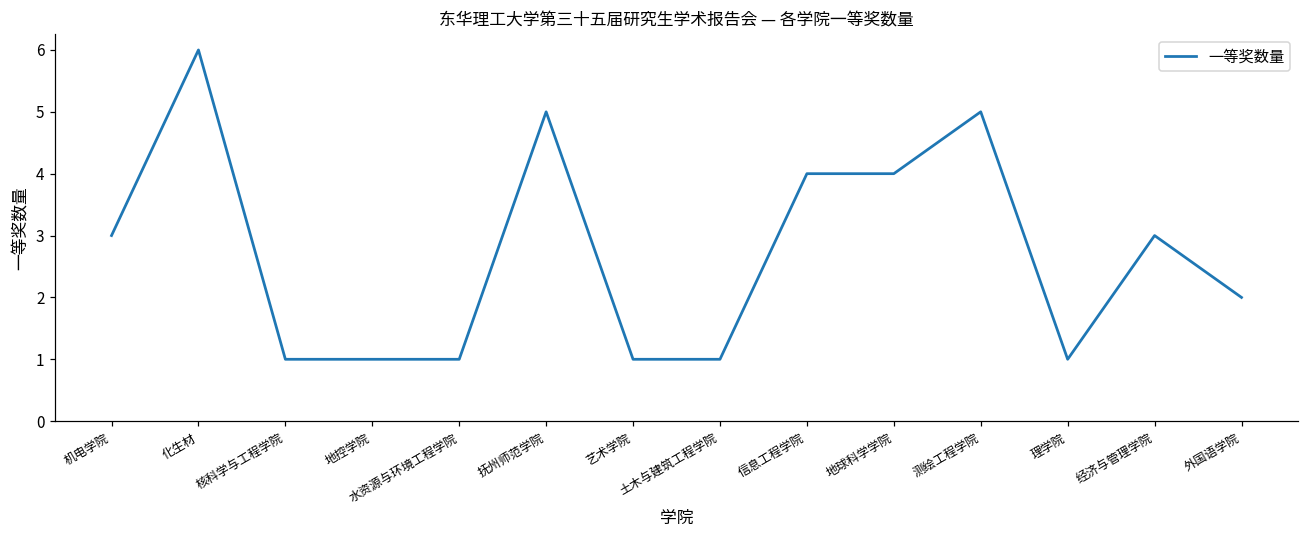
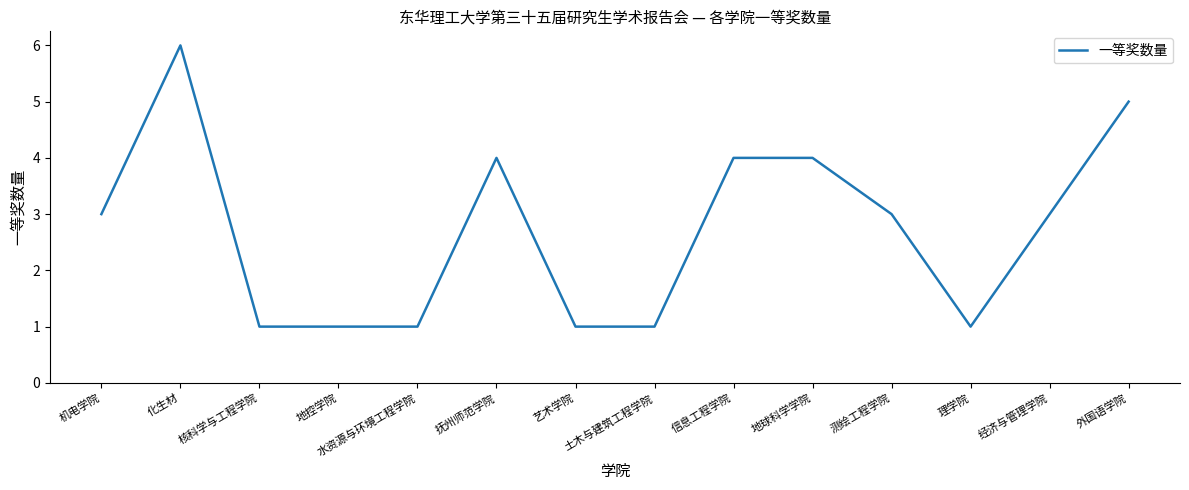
  {
    "机电学院": 3,
    "化生材": 6,
    "核科学与工程学院": 1,
    "地控学院": 1,
    "水资源与环境工程学院": 1,
-   "抚州师范学院": 5,
+   "抚州师范学院": 4,
    "艺术学院": 1,
    "土木与建筑工程学院": 1,
    "信息工程学院": 4,
    "地球科学学院": 4,
-   "测绘工程学院": 5,
+   "测绘工程学院": 3,
    "理学院": 1,
    "经济与管理学院": 3,
-   "外国语学院": 2
+   "外国语学院": 5
  }
